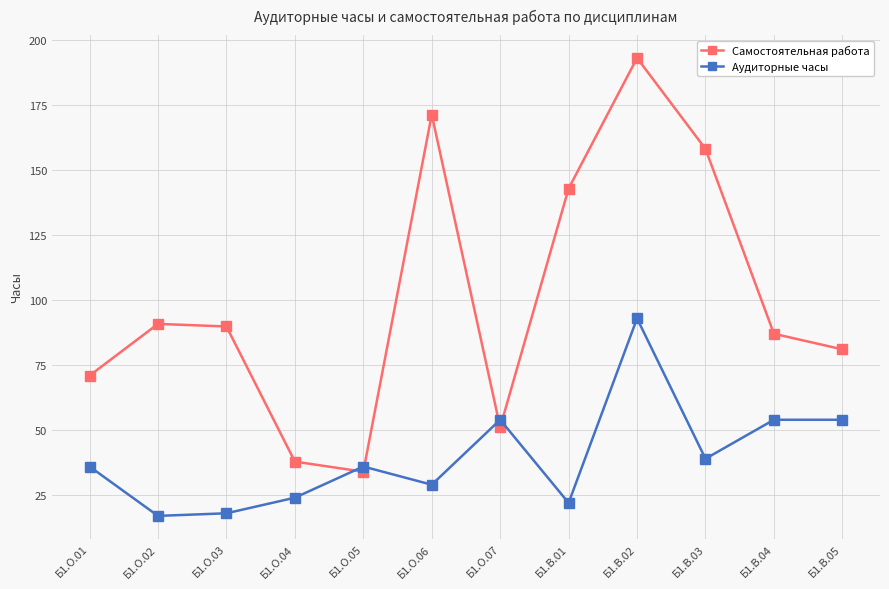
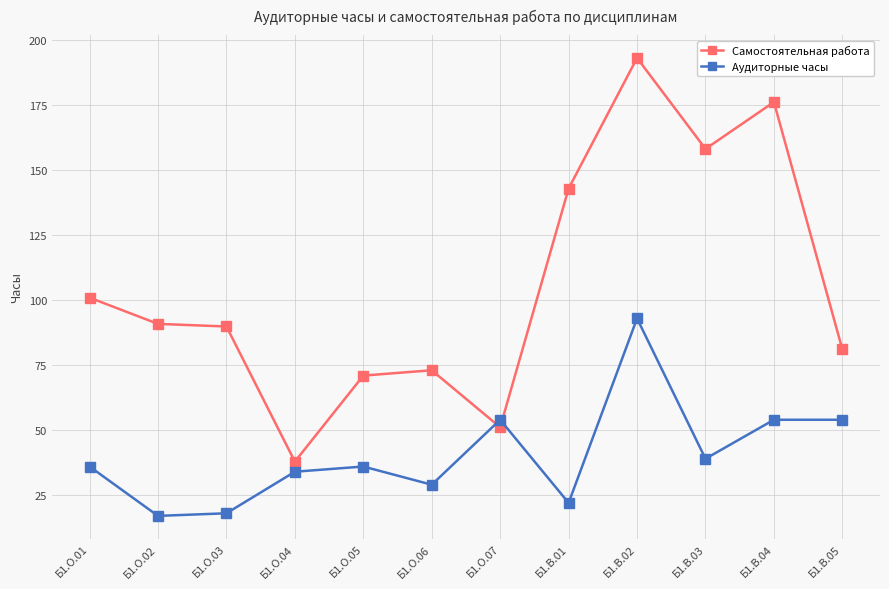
  {
    "Самостоятельная работа": {
-     "Б1.О.01": 71,
+     "Б1.О.01": 101,
      "Б1.О.02": 91,
      "Б1.О.03": 90,
      "Б1.О.04": 38,
-     "Б1.О.05": 34,
-     "Б1.О.06": 171,
+     "Б1.О.05": 71,
+     "Б1.О.06": 73,
      "Б1.О.07": 51,
      "Б1.В.01": 143,
      "Б1.В.02": 193,
      "Б1.В.03": 158,
-     "Б1.В.04": 87,
+     "Б1.В.04": 176,
      "Б1.В.05": 81
    },
    "Аудиторные часы": {
      "Б1.О.01": 36,
      "Б1.О.02": 17,
      "Б1.О.03": 18,
-     "Б1.О.04": 24,
+     "Б1.О.04": 34,
      "Б1.О.05": 36,
      "Б1.О.06": 29,
      "Б1.О.07": 54,
      "Б1.В.01": 22,
      "Б1.В.02": 93,
      "Б1.В.03": 39,
      "Б1.В.04": 54,
      "Б1.В.05": 54
    }
  }
